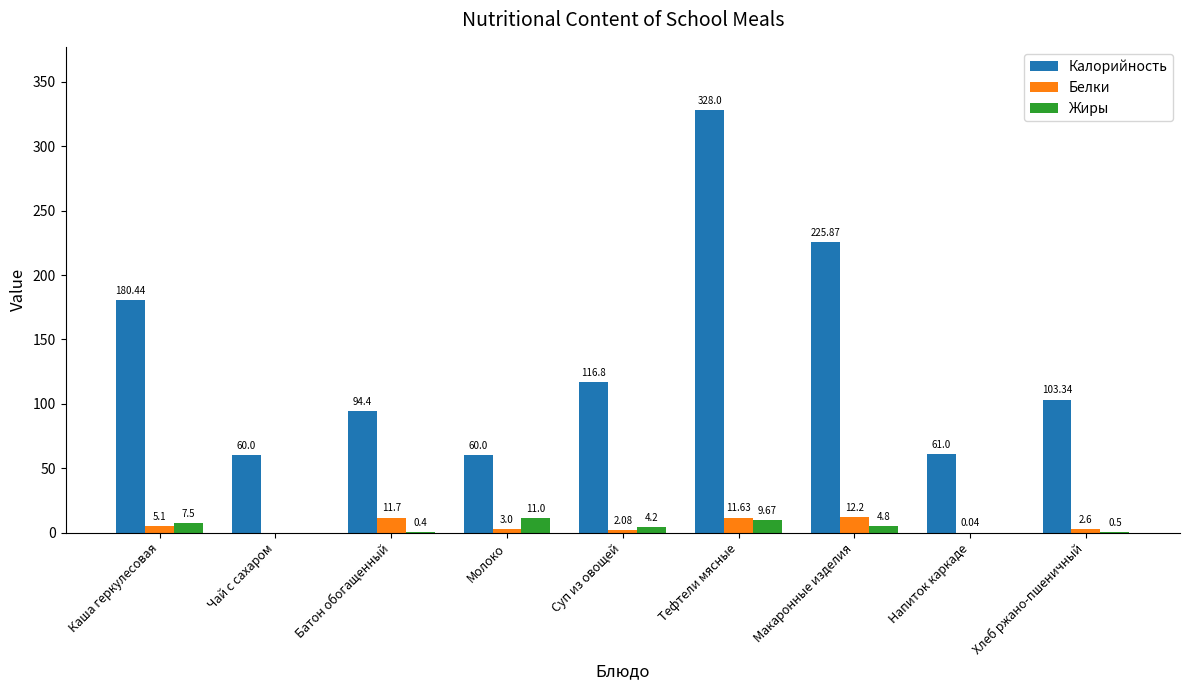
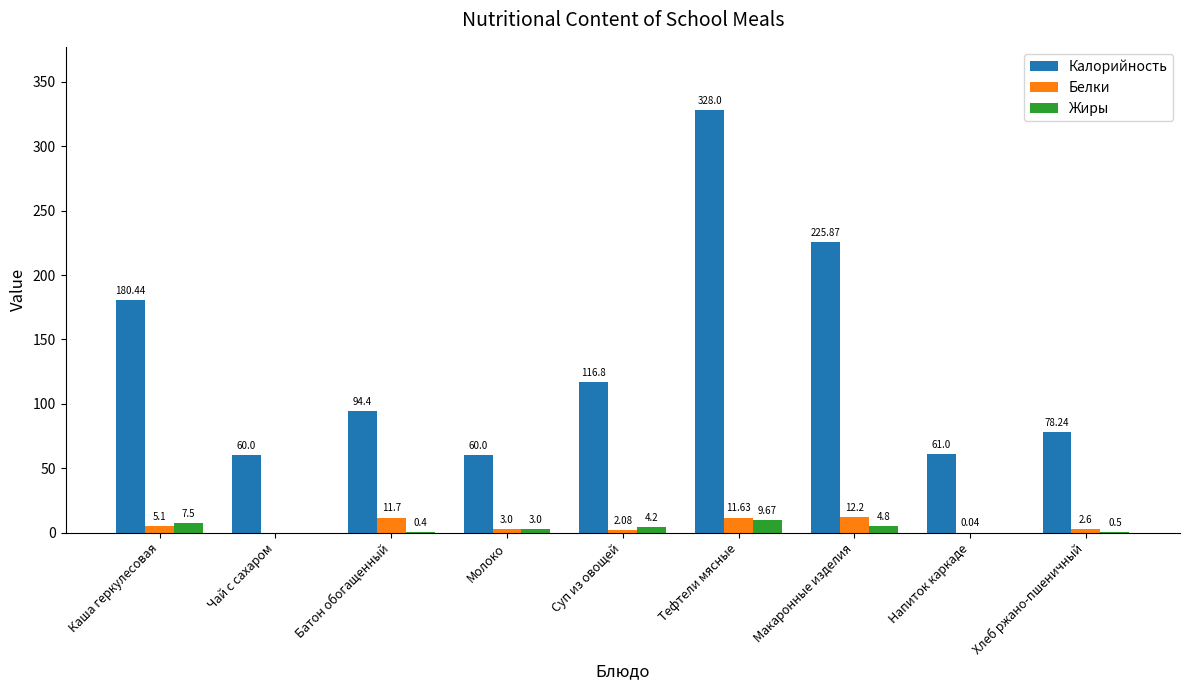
  {
    "Калорийность": {
      "Каша геркулесовая": 180.44,
      "Чай с сахаром": 60.0,
      "Батон обогащенный": 94.4,
      "Молоко": 60.0,
      "Суп из овощей": 116.8,
      "Тефтели мясные": 328.0,
      "Макаронные изделия": 225.87,
      "Напиток каркаде": 61.0,
-     "Хлеб ржано-пшеничный": 103.34
+     "Хлеб ржано-пшеничный": 78.24
    },
    "Белки": {
      "Каша геркулесовая": 5.1,
      "Батон обогащенный": 11.7,
      "Молоко": 3.0,
      "Суп из овощей": 2.08,
      "Тефтели мясные": 11.63,
      "Макаронные изделия": 12.2,
      "Напиток каркаде": 0.04,
      "Хлеб ржано-пшеничный": 2.6
    },
    "Жиры": {
      "Каша геркулесовая": 7.5,
      "Батон обогащенный": 0.4,
-     "Молоко": 11.0,
+     "Молоко": 3.0,
      "Суп из овощей": 4.2,
      "Тефтели мясные": 9.67,
      "Макаронные изделия": 4.8,
      "Хлеб ржано-пшеничный": 0.5
    }
  }
